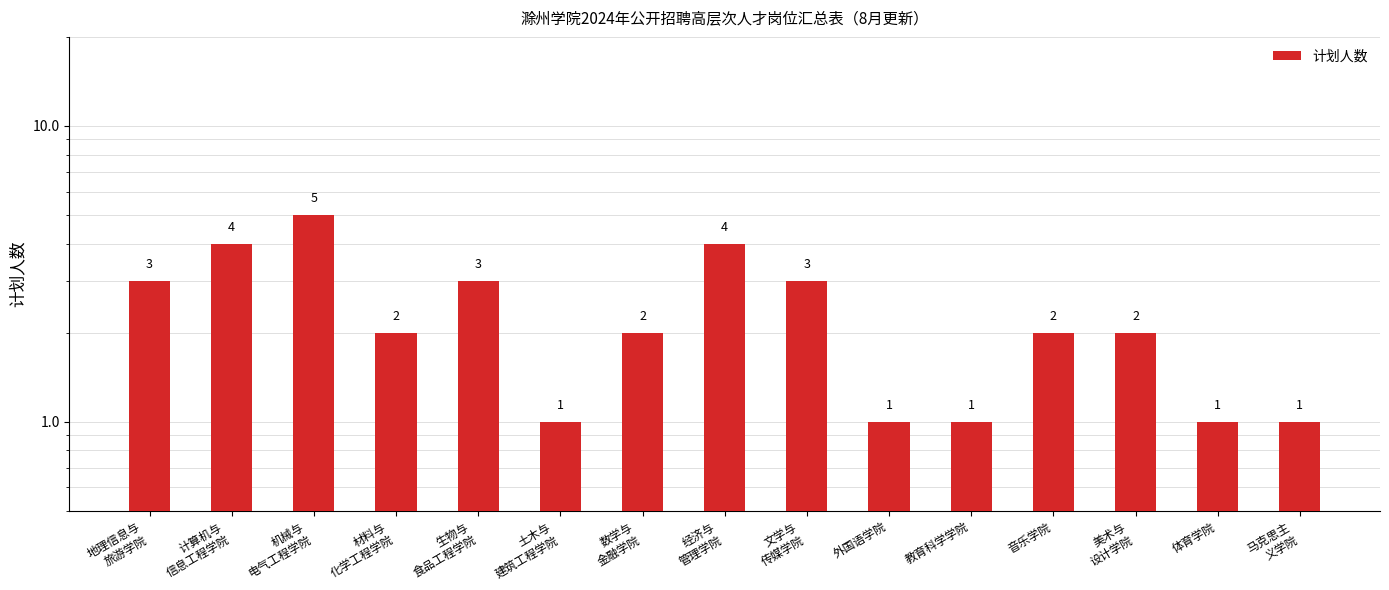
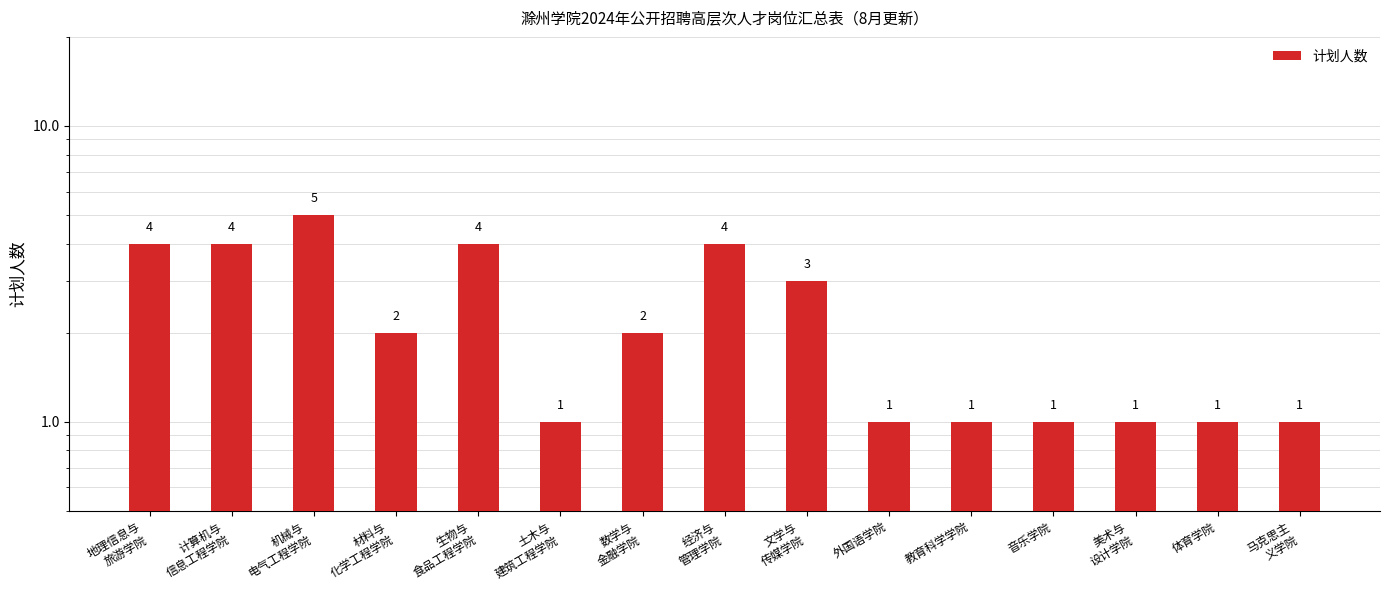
  {
-   "地理信息与 旅游学院": 3,
+   "地理信息与 旅游学院": 4,
    "计算机与 信息工程学院": 4,
    "机械与 电气工程学院": 5,
    "材料与 化学工程学院": 2,
-   "生物与 食品工程学院": 3,
+   "生物与 食品工程学院": 4,
    "土木与 建筑工程学院": 1,
    "数学与 金融学院": 2,
    "经济与 管理学院": 4,
    "文学与 传媒学院": 3,
    "外国语学院": 1,
    "教育科学学院": 1,
-   "音乐学院": 2,
-   "美术与 设计学院": 2,
+   "音乐学院": 1,
+   "美术与 设计学院": 1,
    "体育学院": 1,
    "马克思主 义学院": 1
  }
